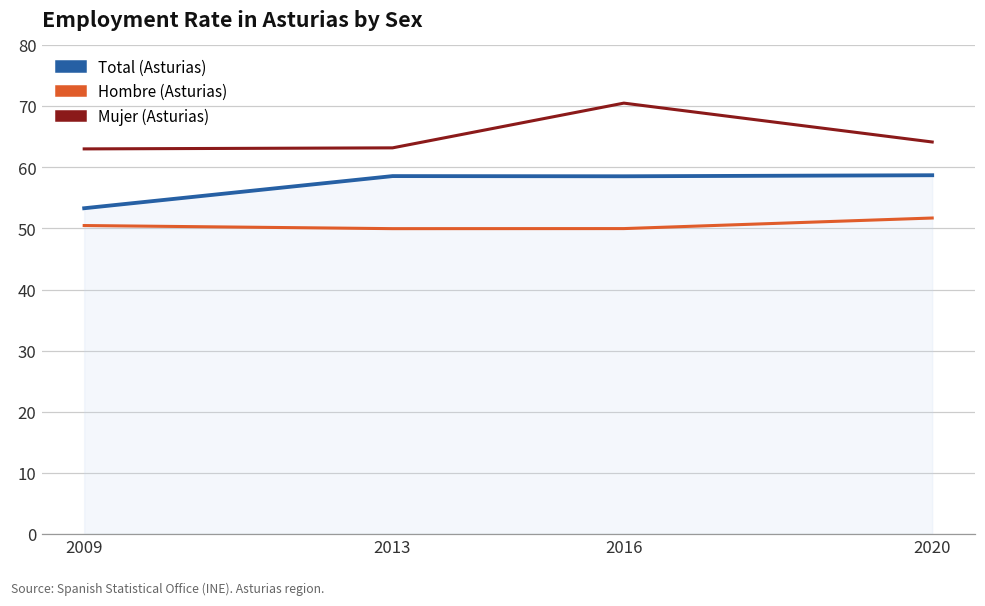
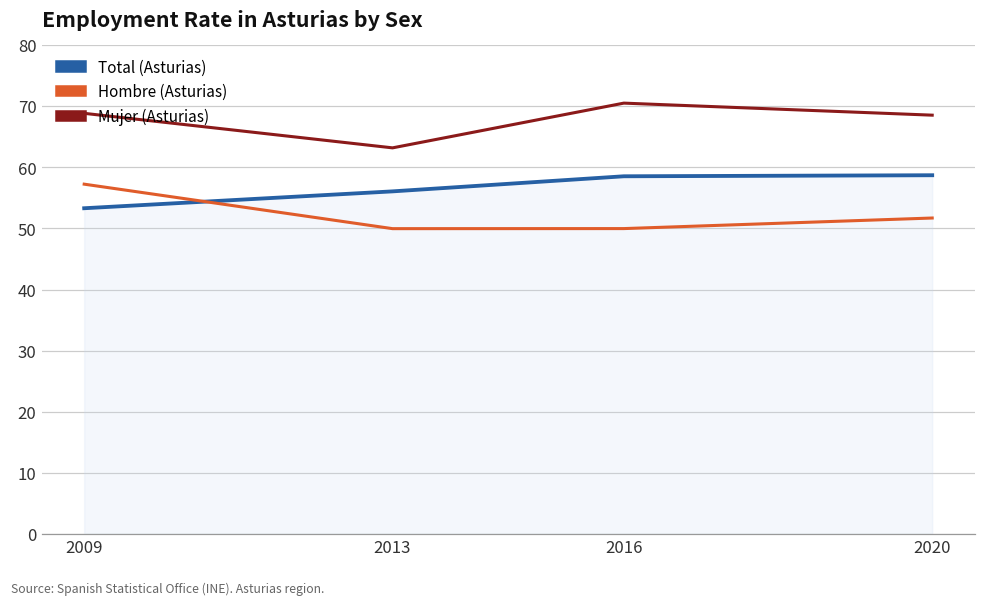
  {
    "Total (Asturias)": {
      "2009": 53,
-     "2013": 59,
+     "2013": 56,
      "2016": 59,
      "2020": 59
    },
    "Hombre (Asturias)": {
-     "2009": 50,
+     "2009": 57,
      "2013": 50,
      "2016": 50,
      "2020": 52
    },
    "Mujer (Asturias)": {
-     "2009": 63,
+     "2009": 69,
      "2013": 63,
      "2016": 71,
-     "2020": 64
+     "2020": 69
    }
  }
